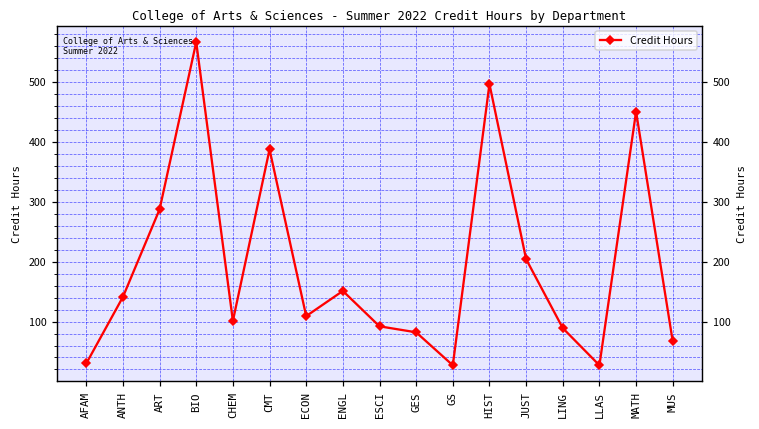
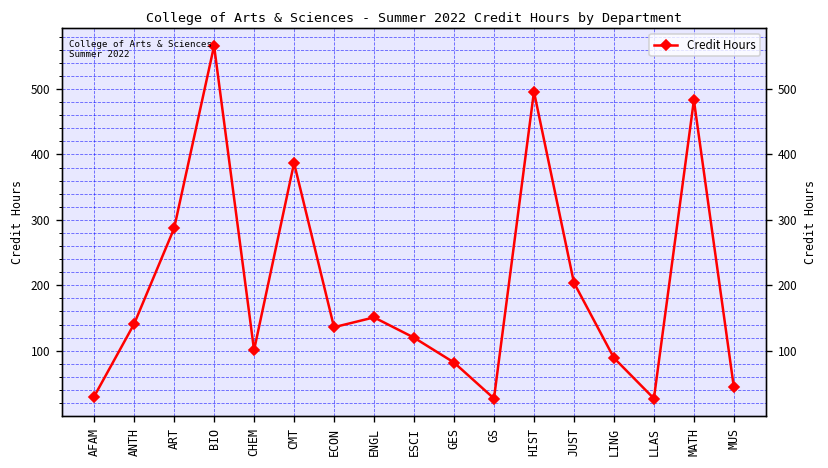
  {
    "AFAM": 30,
    "ANTH": 140,
    "ART": 290,
    "CHEM": 100,
    "CMT": 390,
-   "ECON": 110,
+   "ECON": 140,
    "ENGL": 150,
-   "ESCI": 90,
+   "ESCI": 120,
    "GES": 80,
    "GS": 30,
    "HIST": 500,
    "JUST": 200,
    "LING": 90,
    "LLAS": 30,
-   "MATH": 450,
-   "MUS": 70
+   "MATH": 480,
+   "MUS": 40
  }
